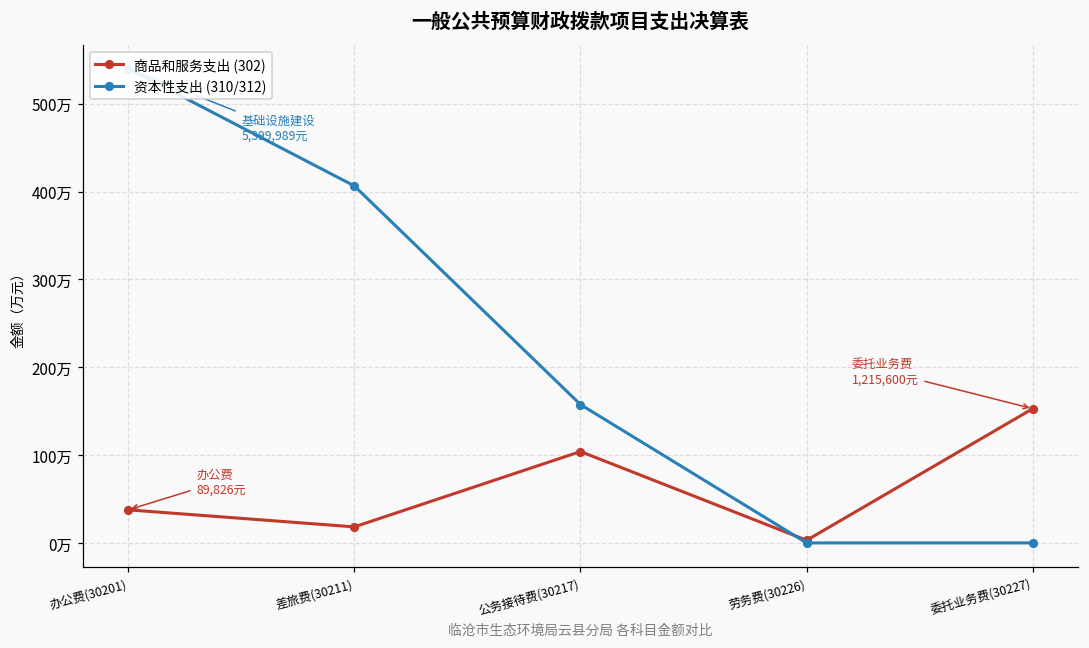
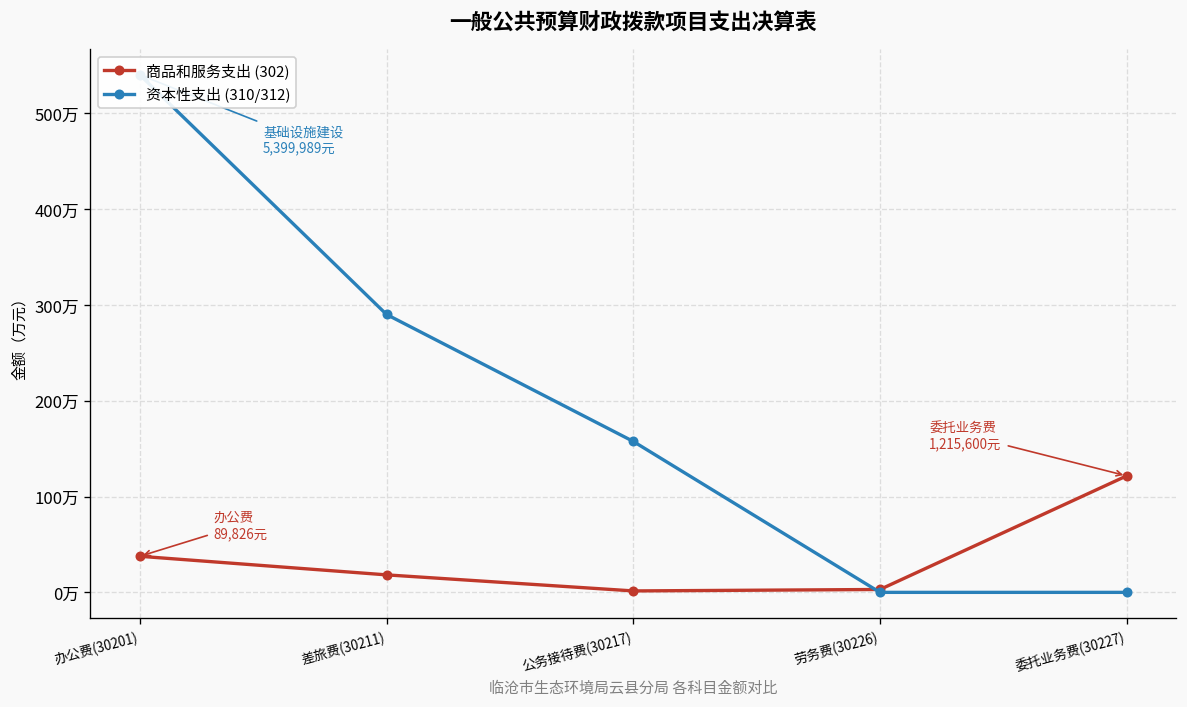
  {
    "商品和服务支出 (302)": {
      "差旅费(30211)": "20万",
-     "公务接待费(30217)": "100万",
-     "委托业务费(30227)": "150万"
+     "公务接待费(30217)": "0万",
+     "委托业务费(30227)": "120万"
    },
    "资本性支出 (310/312)": {
-     "差旅费(30211)": "410万",
+     "差旅费(30211)": "290万",
      "公务接待费(30217)": "160万",
      "委托业务费(30227)": "0万"
    }
  }
